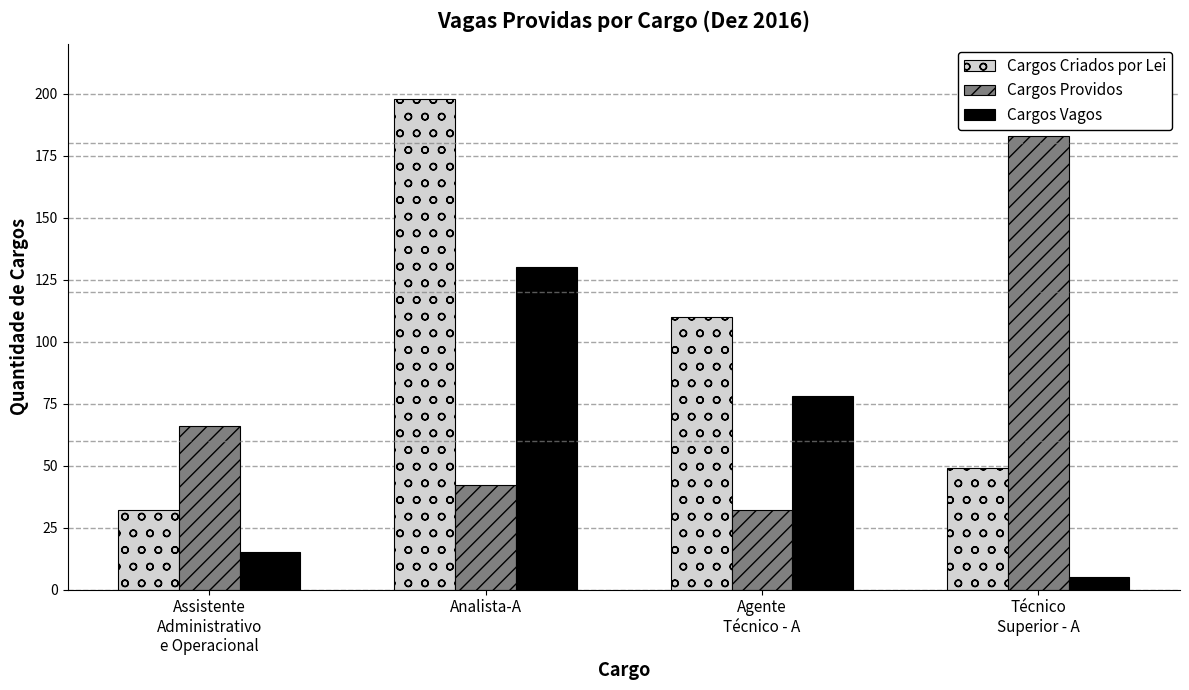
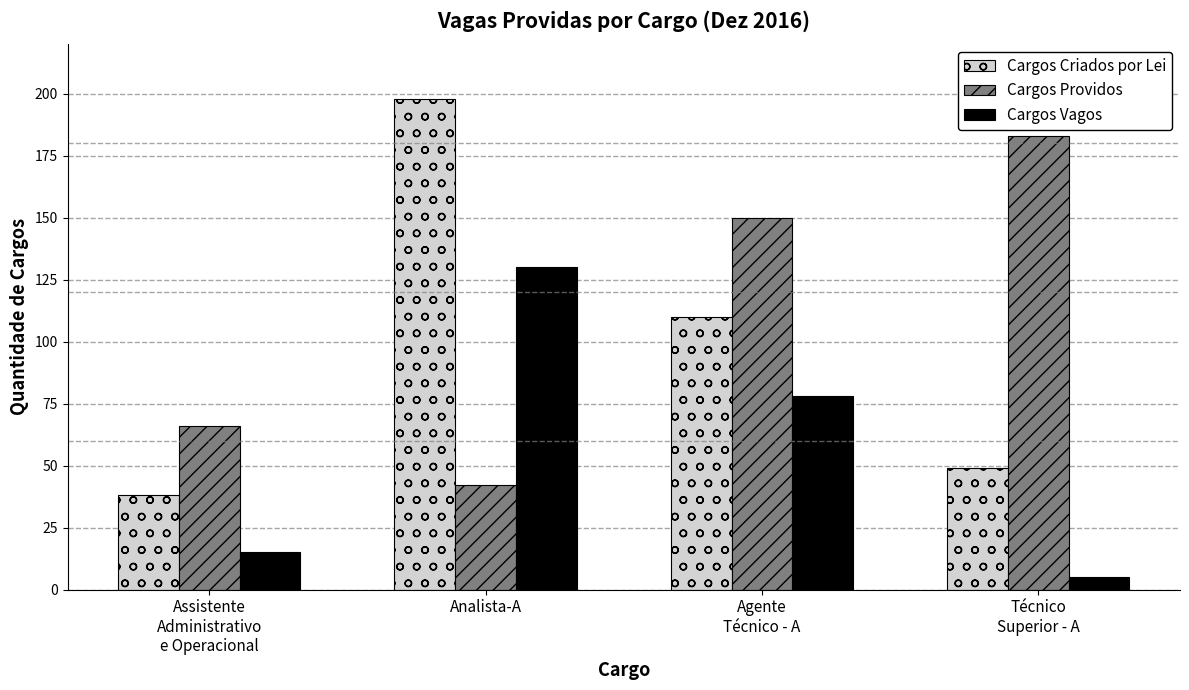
  {
    "Cargos Criados por Lei": {
-     "Assistente Administrativo e Operacional": 32,
+     "Assistente Administrativo e Operacional": 38,
      "Analista-A": 198,
      "Agente Técnico - A": 110,
      "Técnico Superior - A": 49
    },
    "Cargos Providos": {
      "Assistente Administrativo e Operacional": 66,
      "Analista-A": 42,
-     "Agente Técnico - A": 32,
+     "Agente Técnico - A": 150,
      "Técnico Superior - A": 183
    },
    "Cargos Vagos": {
      "Assistente Administrativo e Operacional": 15,
      "Analista-A": 130,
      "Agente Técnico - A": 78,
      "Técnico Superior - A": 5
    }
  }
